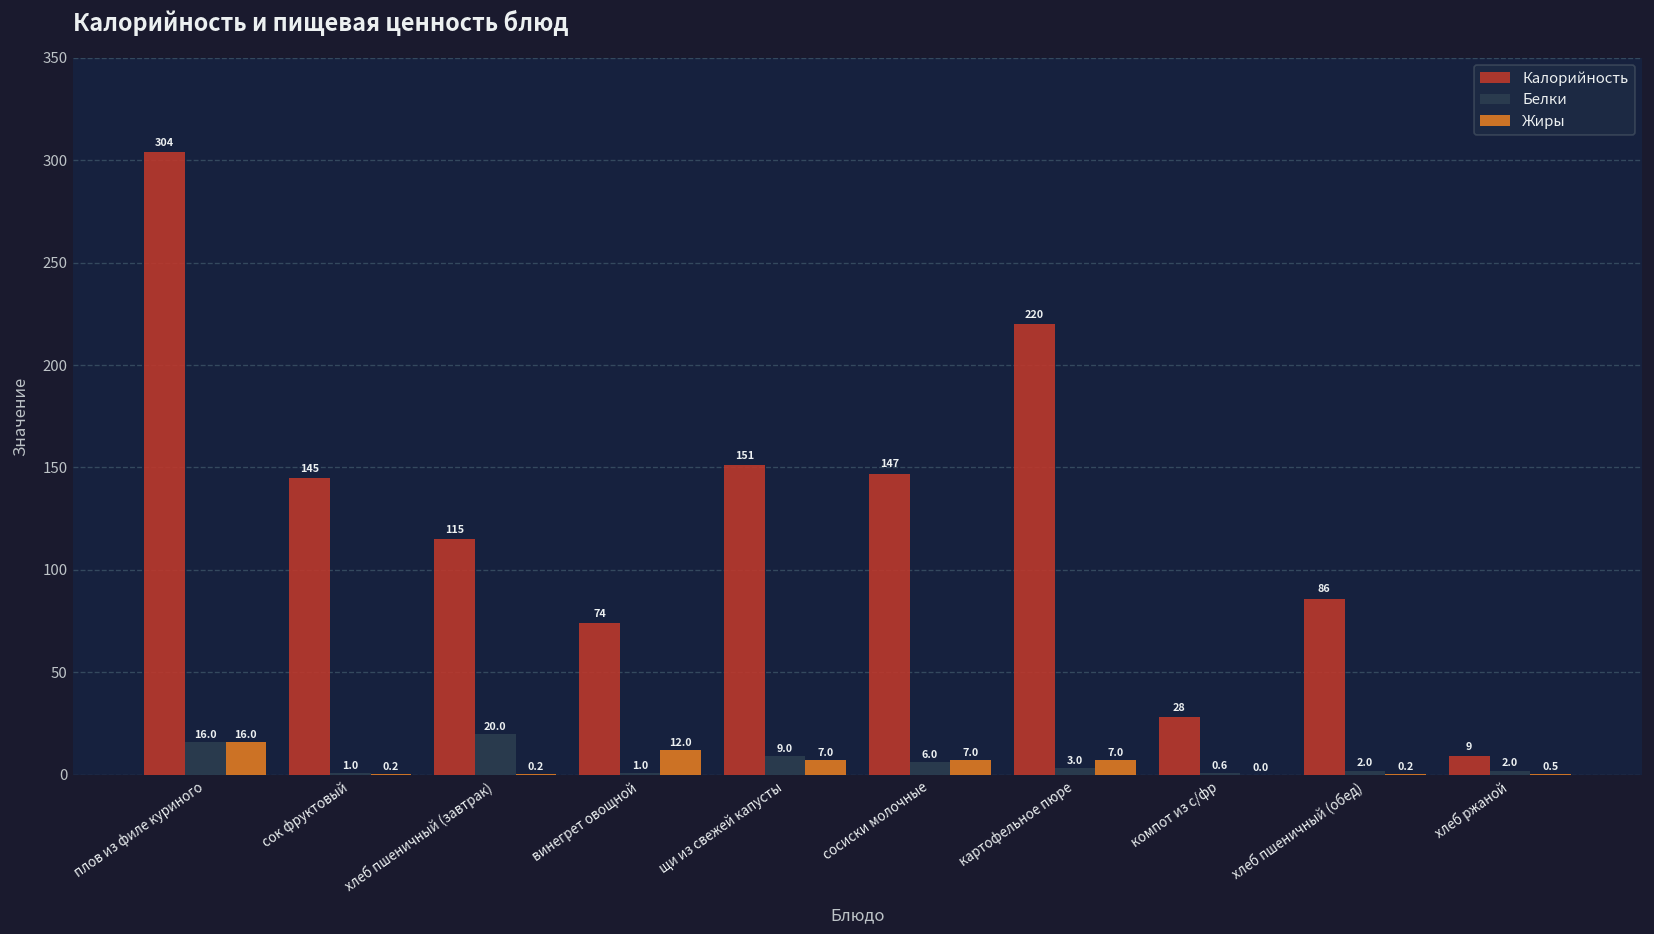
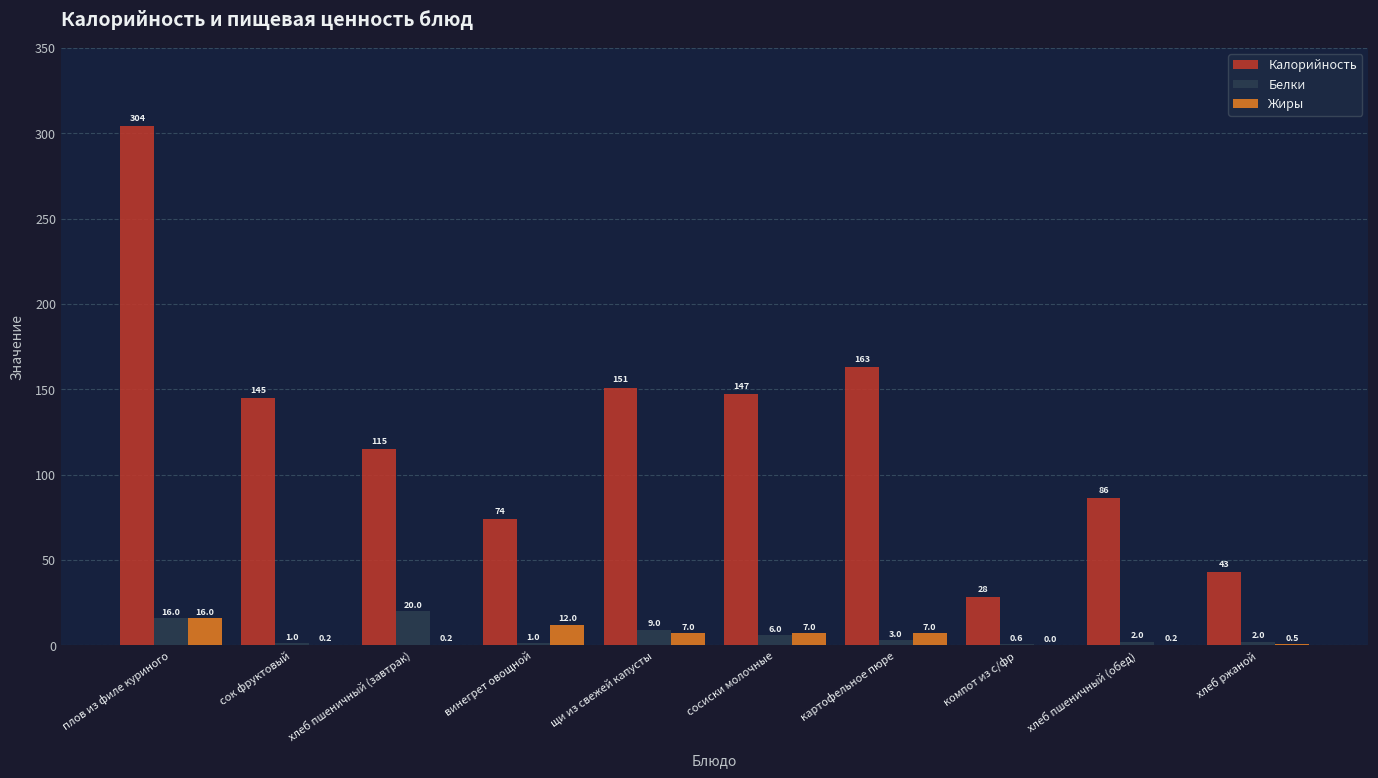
  {
    "Калорийность": {
      "плов из филе куриного": 304,
      "сок фруктовый": 145,
      "хлеб пшеничный (завтрак)": 115,
      "винегрет овощной": 74,
      "щи из свежей капусты": 151,
      "сосиски молочные": 147,
-     "картофельное пюре": 220,
+     "картофельное пюре": 163,
      "компот из с/фр": 28,
      "хлеб пшеничный (обед)": 86,
-     "хлеб ржаной": 9
+     "хлеб ржаной": 43
    },
    "Белки": {
      "плов из филе куриного": 16.0,
      "сок фруктовый": 1.0,
      "хлеб пшеничный (завтрак)": 20.0,
      "винегрет овощной": 1.0,
      "щи из свежей капусты": 9.0,
      "сосиски молочные": 6.0,
      "картофельное пюре": 3.0,
      "компот из с/фр": 0.6,
      "хлеб пшеничный (обед)": 2.0,
      "хлеб ржаной": 2.0
    },
    "Жиры": {
      "плов из филе куриного": 16.0,
      "сок фруктовый": 0.2,
      "хлеб пшеничный (завтрак)": 0.2,
      "винегрет овощной": 12.0,
      "щи из свежей капусты": 7.0,
      "сосиски молочные": 7.0,
      "картофельное пюре": 7.0,
      "компот из с/фр": 0.0,
      "хлеб пшеничный (обед)": 0.2,
      "хлеб ржаной": 0.5
    }
  }
